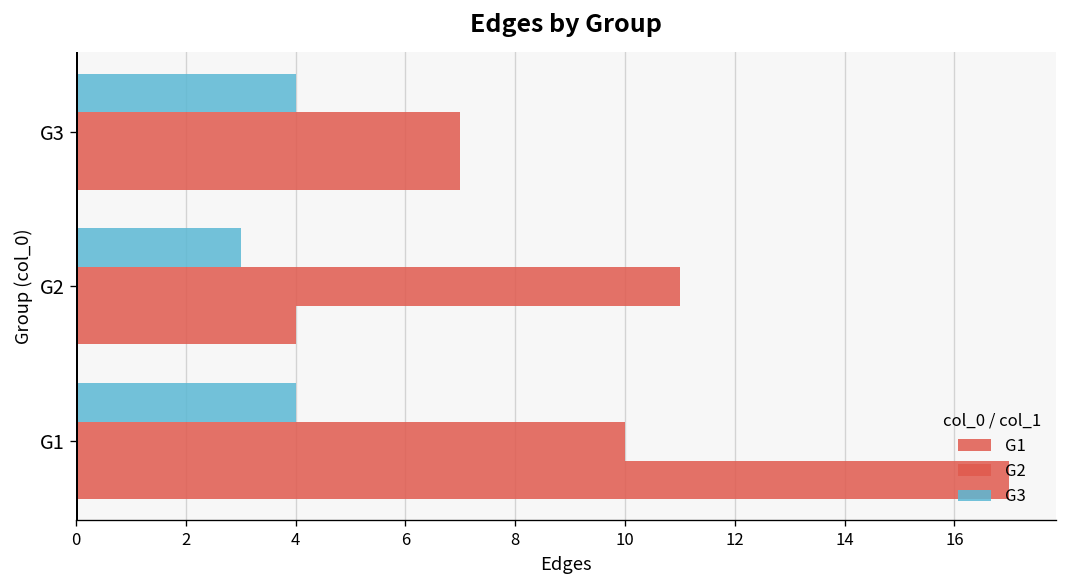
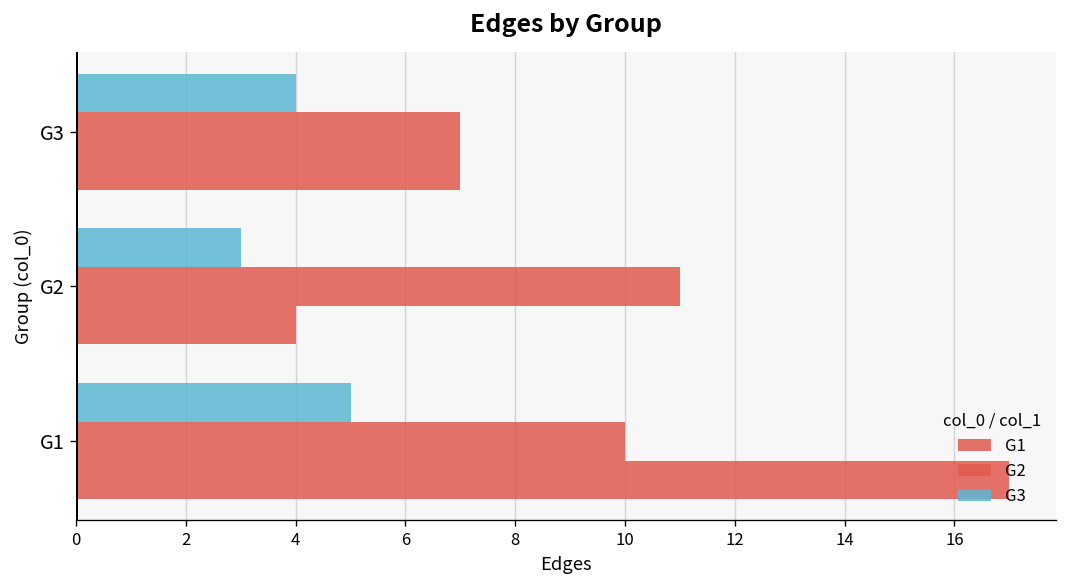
  {
    "G3": {
      "G3": 4,
      "G2": 3,
-     "G1": 4
+     "G1": 5
    }
  }
